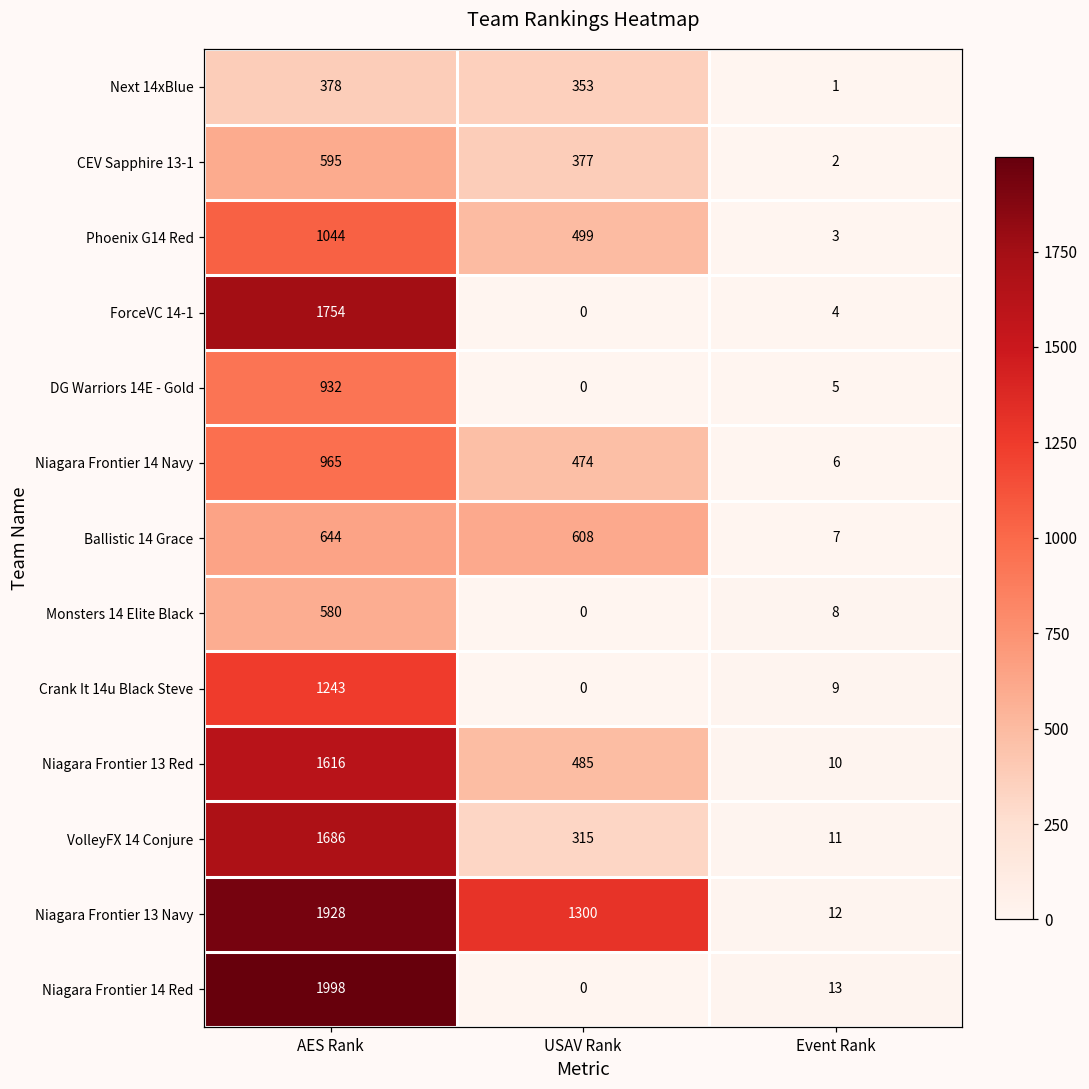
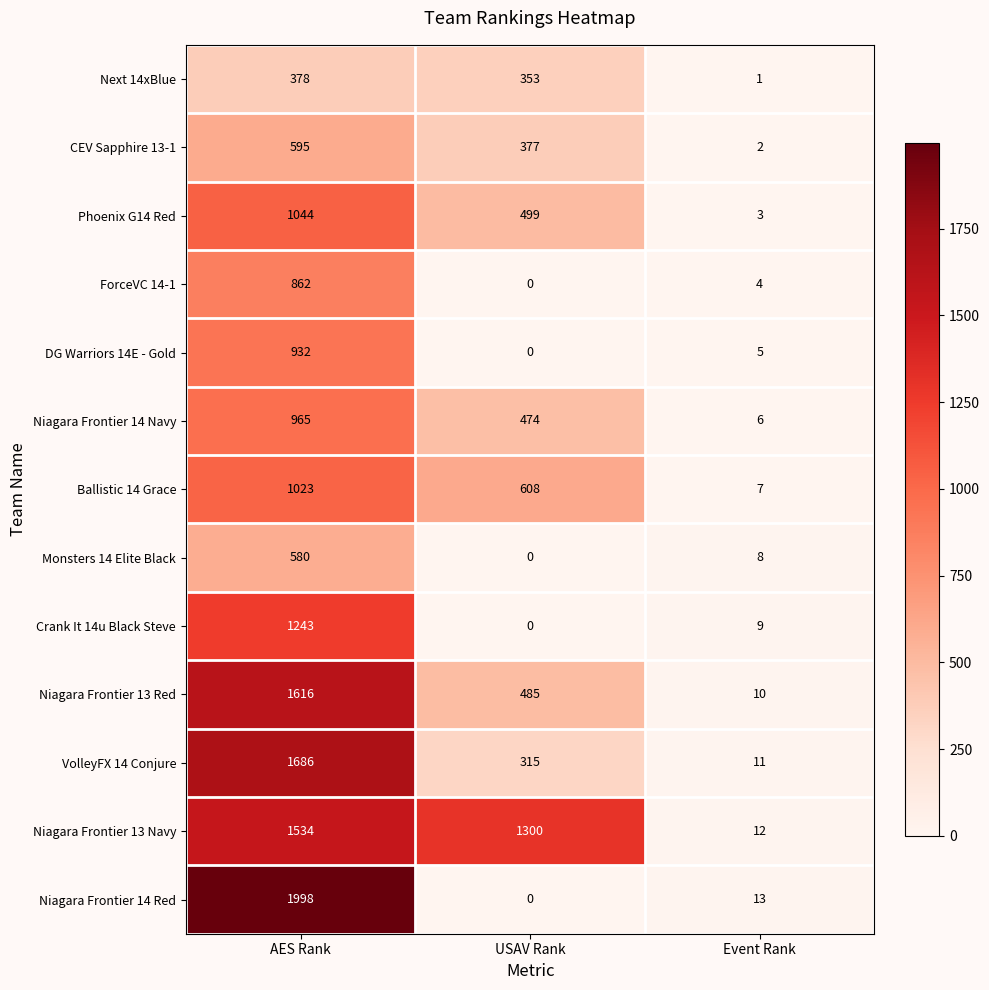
  {
    "Next 14xBlue": {
      "AES Rank": 378,
      "USAV Rank": 353,
      "Event Rank": 1
    },
    "CEV Sapphire 13-1": {
      "AES Rank": 595,
      "USAV Rank": 377,
      "Event Rank": 2
    },
    "Phoenix G14 Red": {
      "AES Rank": 1044,
      "USAV Rank": 499,
      "Event Rank": 3
    },
    "ForceVC 14-1": {
-     "AES Rank": 1754,
+     "AES Rank": 862,
      "USAV Rank": 0,
      "Event Rank": 4
    },
    "DG Warriors 14E - Gold": {
      "AES Rank": 932,
      "USAV Rank": 0,
      "Event Rank": 5
    },
    "Niagara Frontier 14 Navy": {
      "AES Rank": 965,
      "USAV Rank": 474,
      "Event Rank": 6
    },
    "Ballistic 14 Grace": {
-     "AES Rank": 644,
+     "AES Rank": 1023,
      "USAV Rank": 608,
      "Event Rank": 7
    },
    "Monsters 14 Elite Black": {
      "AES Rank": 580,
      "USAV Rank": 0,
      "Event Rank": 8
    },
    "Crank It 14u Black Steve": {
      "AES Rank": 1243,
      "USAV Rank": 0,
      "Event Rank": 9
    },
    "Niagara Frontier 13 Red": {
      "AES Rank": 1616,
      "USAV Rank": 485,
      "Event Rank": 10
    },
    "VolleyFX 14 Conjure": {
      "AES Rank": 1686,
      "USAV Rank": 315,
      "Event Rank": 11
    },
    "Niagara Frontier 13 Navy": {
-     "AES Rank": 1928,
+     "AES Rank": 1534,
      "USAV Rank": 1300,
      "Event Rank": 12
    },
    "Niagara Frontier 14 Red": {
      "AES Rank": 1998,
      "USAV Rank": 0,
      "Event Rank": 13
    }
  }
